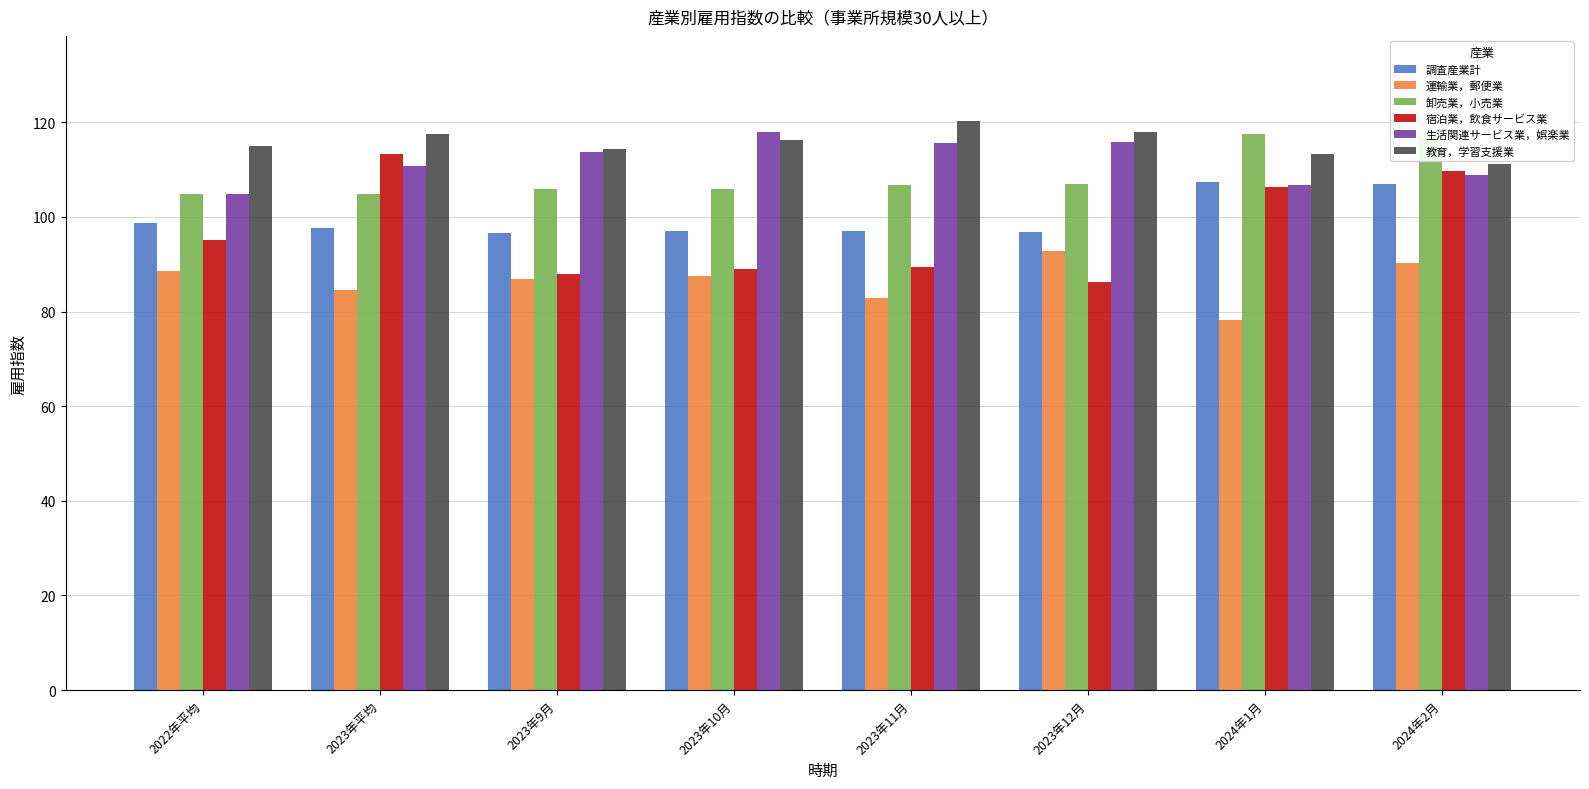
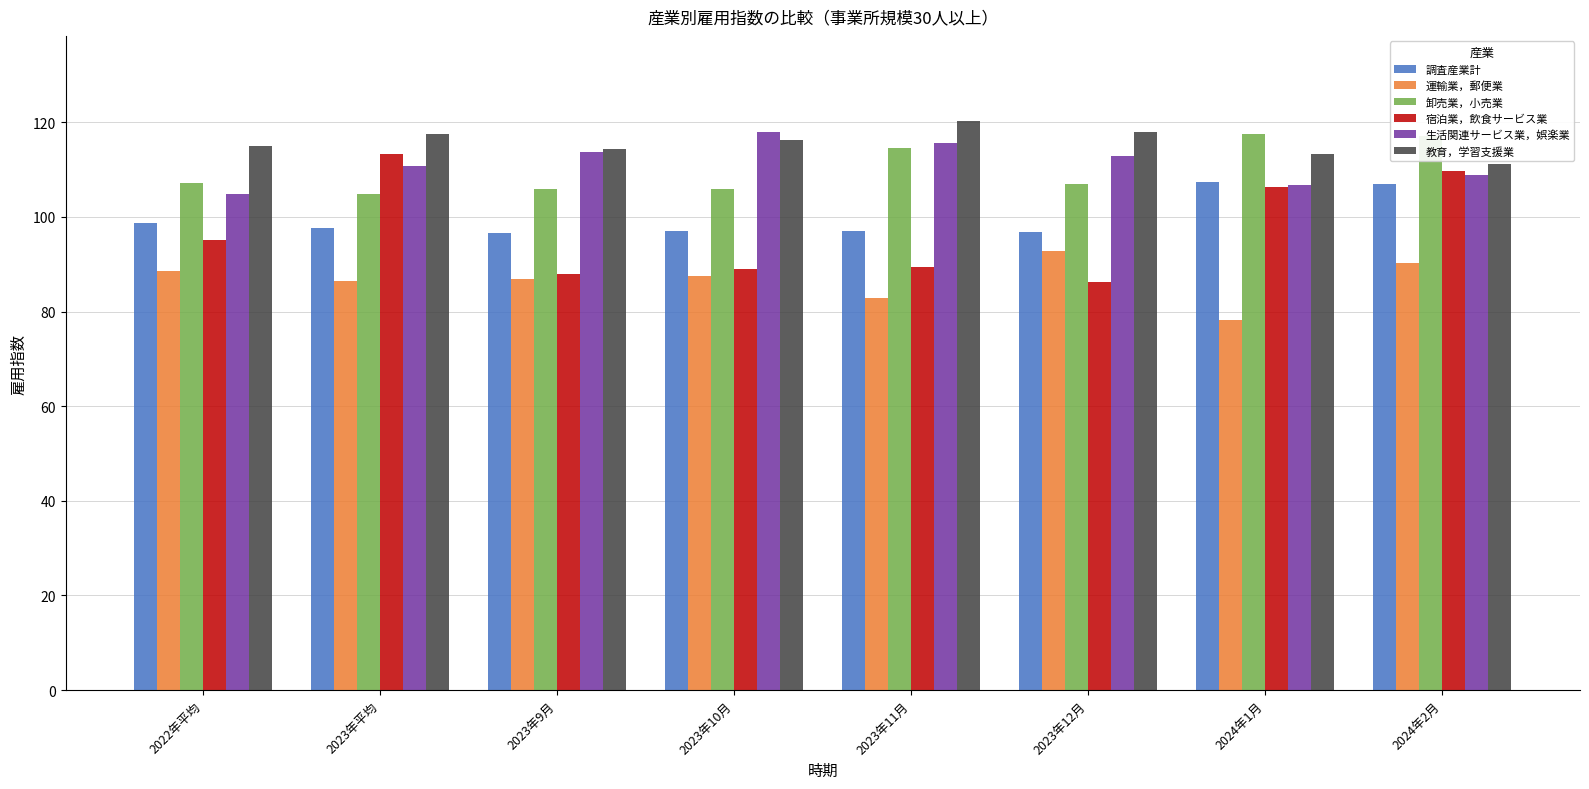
  {
    "調査産業計": {
      "2022年平均": 99,
      "2023年平均": 98,
      "2023年9月": 97,
      "2023年10月": 97,
      "2023年11月": 97,
      "2023年12月": 97,
      "2024年1月": 107,
      "2024年2月": 107
    },
    "運輸業，郵便業": {
      "2022年平均": 89,
-     "2023年平均": 85,
+     "2023年平均": 87,
      "2023年9月": 87,
      "2023年10月": 88,
      "2023年11月": 83,
      "2023年12月": 93,
      "2024年1月": 78,
      "2024年2月": 90
    },
    "卸売業，小売業": {
-     "2022年平均": 105,
+     "2022年平均": 107,
      "2023年平均": 105,
      "2023年9月": 106,
      "2023年10月": 106,
-     "2023年11月": 107,
+     "2023年11月": 115,
      "2023年12月": 107,
      "2024年1月": 118
    },
    "宿泊業，飲食サービス業": {
      "2022年平均": 95,
      "2023年平均": 113,
      "2023年9月": 88,
      "2023年10月": 89,
      "2023年11月": 89,
      "2023年12月": 86,
      "2024年1月": 106,
      "2024年2月": 110
    },
    "生活関連サービス業，娯楽業": {
      "2022年平均": 105,
      "2023年平均": 111,
      "2023年9月": 114,
      "2023年10月": 118,
      "2023年11月": 116,
-     "2023年12月": 116,
+     "2023年12月": 113,
      "2024年1月": 107,
      "2024年2月": 109
    },
    "教育，学習支援業": {
      "2022年平均": 115,
      "2023年平均": 118,
      "2023年9月": 114,
      "2023年10月": 116,
      "2023年11月": 120,
      "2023年12月": 118,
      "2024年1月": 113,
      "2024年2月": 111
    }
  }
